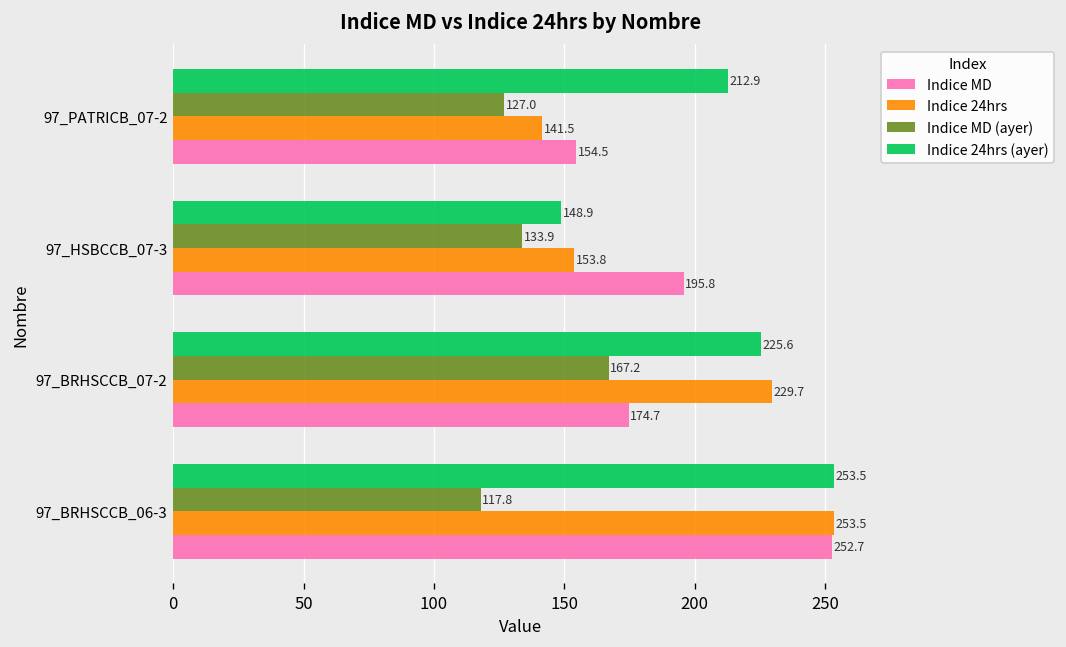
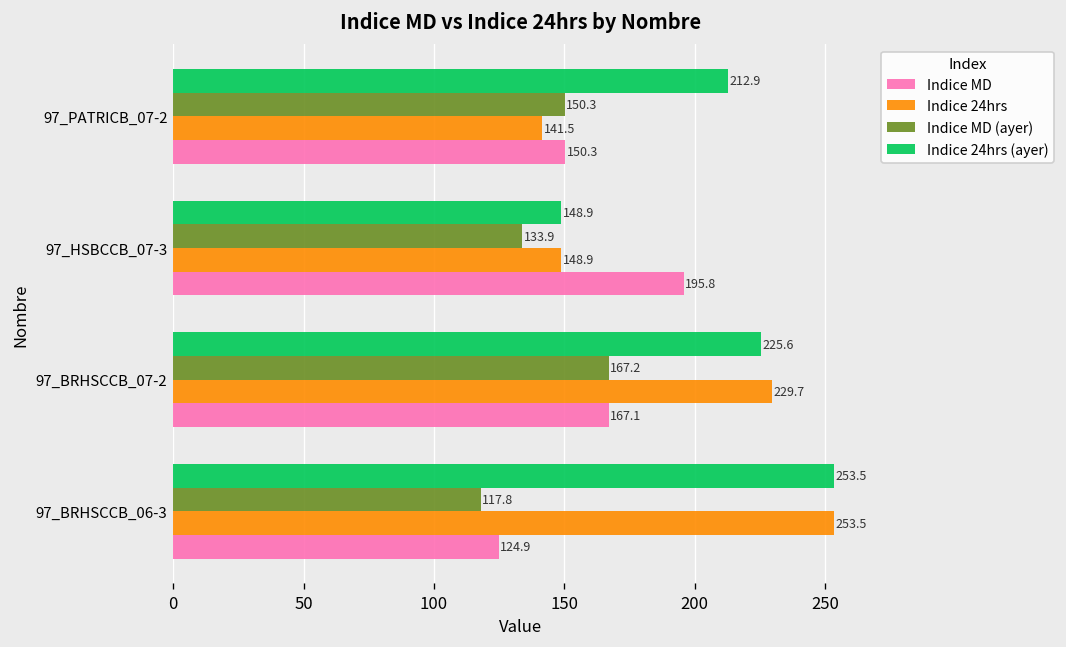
  {
    "Indice MD": {
-     "97_PATRICB_07-2": 154.5,
+     "97_PATRICB_07-2": 150.3,
      "97_HSBCCB_07-3": 195.8,
-     "97_BRHSCCB_07-2": 174.7,
-     "97_BRHSCCB_06-3": 252.7
+     "97_BRHSCCB_07-2": 167.1,
+     "97_BRHSCCB_06-3": 124.9
    },
    "Indice 24hrs": {
      "97_PATRICB_07-2": 141.5,
-     "97_HSBCCB_07-3": 153.8,
+     "97_HSBCCB_07-3": 148.9,
      "97_BRHSCCB_07-2": 229.7,
      "97_BRHSCCB_06-3": 253.5
    },
    "Indice MD (ayer)": {
-     "97_PATRICB_07-2": 127.0,
+     "97_PATRICB_07-2": 150.3,
      "97_HSBCCB_07-3": 133.9,
      "97_BRHSCCB_07-2": 167.2,
      "97_BRHSCCB_06-3": 117.8
    },
    "Indice 24hrs (ayer)": {
      "97_PATRICB_07-2": 212.9,
      "97_HSBCCB_07-3": 148.9,
      "97_BRHSCCB_07-2": 225.6,
      "97_BRHSCCB_06-3": 253.5
    }
  }
